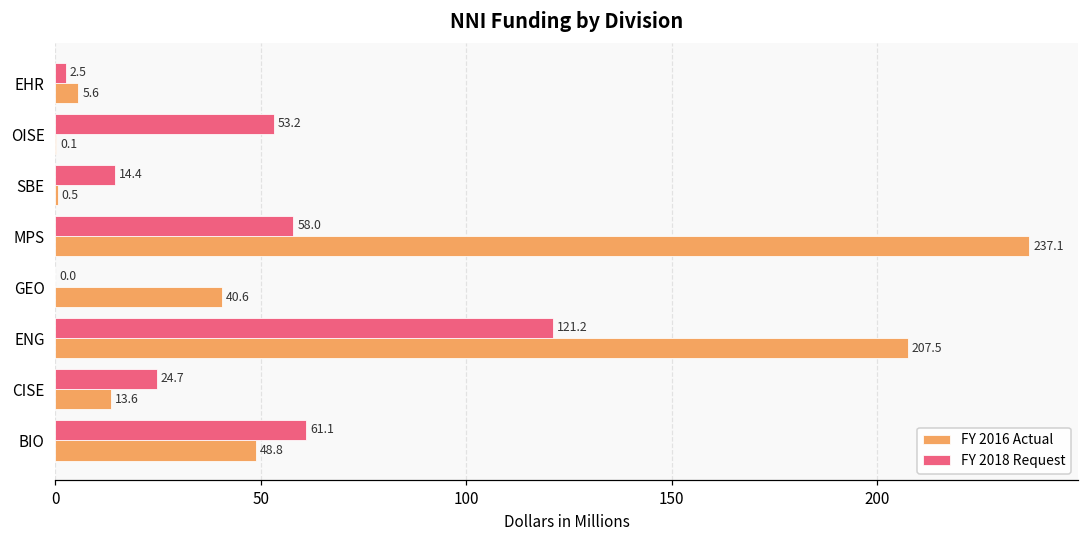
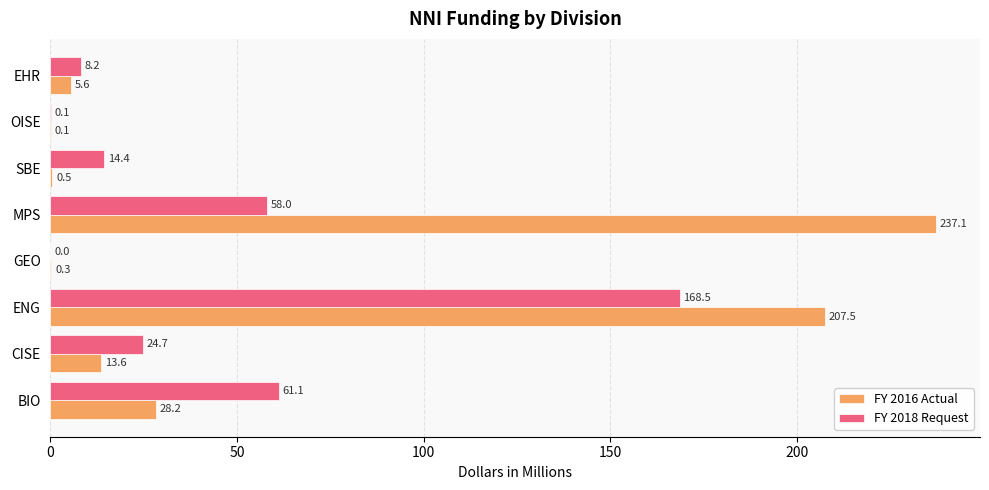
  {
    "FY 2016 Actual": {
      "EHR": 5.6,
      "OISE": 0.1,
      "SBE": 0.5,
      "MPS": 237.1,
-     "GEO": 40.6,
+     "GEO": 0.3,
      "ENG": 207.5,
      "CISE": 13.6,
-     "BIO": 48.8
+     "BIO": 28.2
    },
    "FY 2018 Request": {
-     "EHR": 2.5,
-     "OISE": 53.2,
+     "EHR": 8.2,
+     "OISE": 0.1,
      "SBE": 14.4,
      "MPS": 58.0,
      "GEO": 0.0,
-     "ENG": 121.2,
+     "ENG": 168.5,
      "CISE": 24.7,
      "BIO": 61.1
    }
  }
